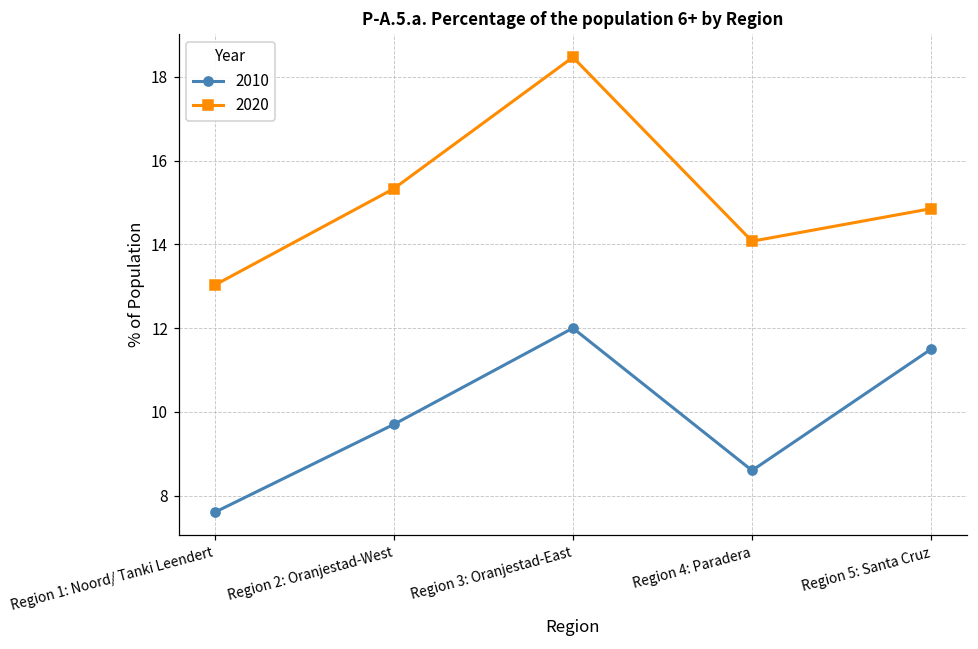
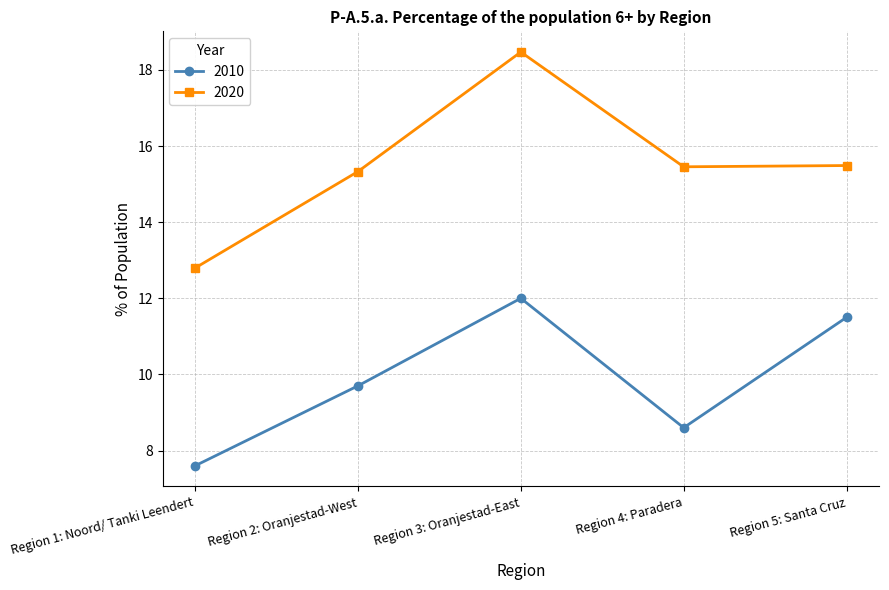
  {
    "2010": {
      "Region 1: Noord/ Tanki Leendert": 7.6,
      "Region 2: Oranjestad-West": 9.7,
      "Region 3: Oranjestad-East": 12.0,
      "Region 4: Paradera": 8.6,
      "Region 5: Santa Cruz": 11.5
    },
    "2020": {
-     "Region 1: Noord/ Tanki Leendert": 13.0,
+     "Region 1: Noord/ Tanki Leendert": 12.8,
      "Region 2: Oranjestad-West": 15.3,
      "Region 3: Oranjestad-East": 18.5,
-     "Region 4: Paradera": 14.1,
-     "Region 5: Santa Cruz": 14.9
+     "Region 4: Paradera": 15.5,
+     "Region 5: Santa Cruz": 15.5
    }
  }
